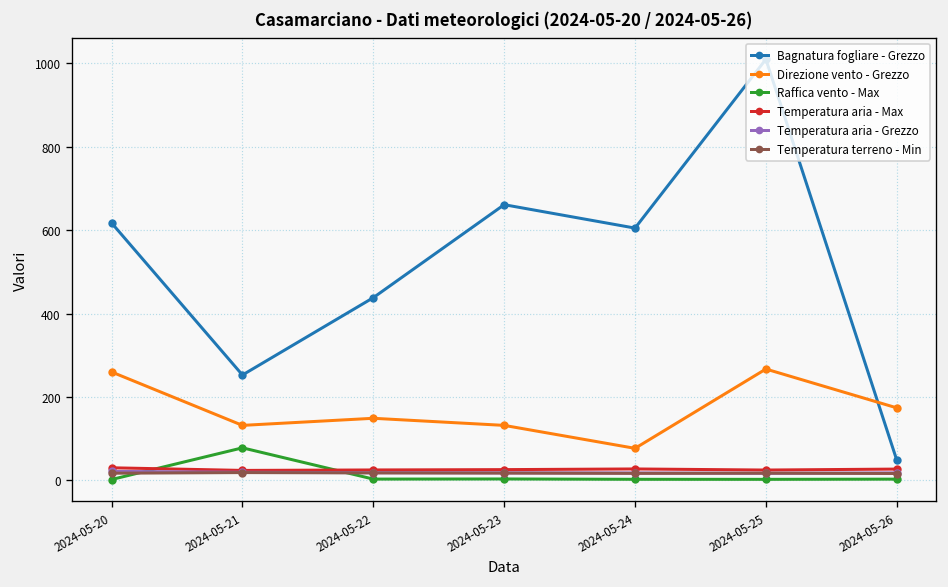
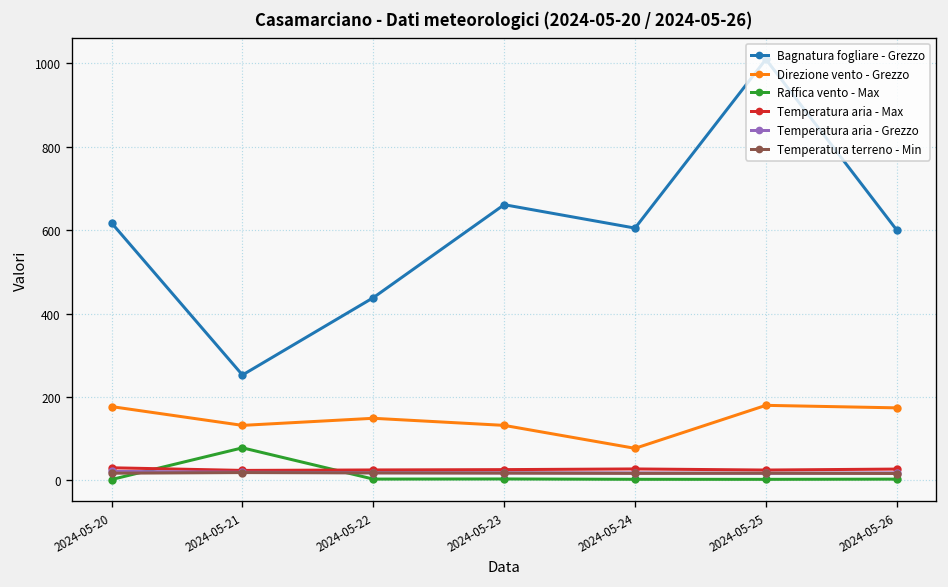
  {
    "Bagnatura fogliare - Grezzo": {
      "2024-05-20": 620,
      "2024-05-21": 250,
      "2024-05-22": 440,
      "2024-05-23": 660,
      "2024-05-24": 600,
-     "2024-05-26": 50
+     "2024-05-26": 600
    },
    "Direzione vento - Grezzo": {
-     "2024-05-20": 260,
+     "2024-05-20": 180,
      "2024-05-21": 130,
      "2024-05-22": 150,
      "2024-05-23": 130,
      "2024-05-24": 80,
-     "2024-05-25": 270,
+     "2024-05-25": 180,
      "2024-05-26": 170
    },
    "Raffica vento - Max": {
      "2024-05-20": 0,
      "2024-05-21": 80,
      "2024-05-22": 0,
      "2024-05-23": 0,
      "2024-05-24": 0,
      "2024-05-25": 0,
      "2024-05-26": 0
    },
    "Temperatura aria - Max": {
      "2024-05-20": 30,
      "2024-05-23": 30,
      "2024-05-24": 30,
      "2024-05-25": 30,
      "2024-05-26": 30
    }
  }
